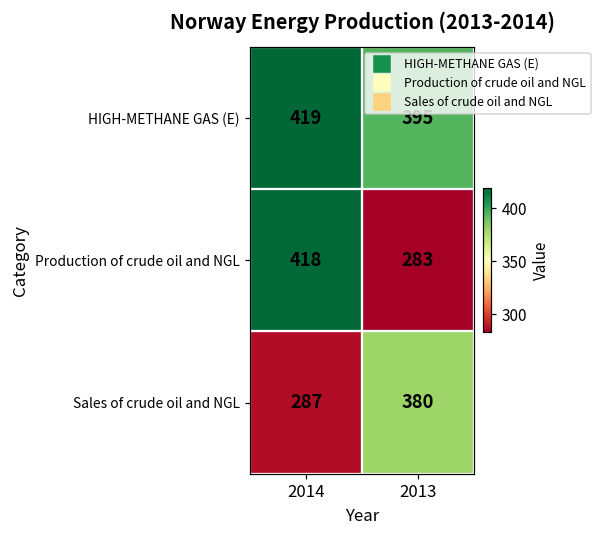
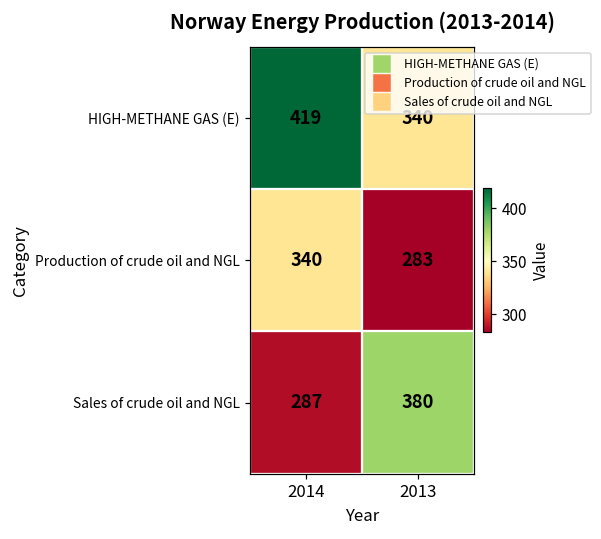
  {
    "HIGH-METHANE GAS (E)": {
      "2014": 419,
-     "2013": 395
+     "2013": 340
    },
    "Production of crude oil and NGL": {
-     "2014": 418,
+     "2014": 340,
      "2013": 283
    },
    "Sales of crude oil and NGL": {
      "2014": 287,
      "2013": 380
    }
  }
